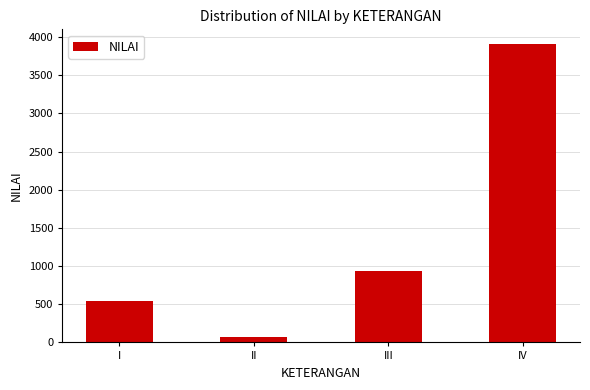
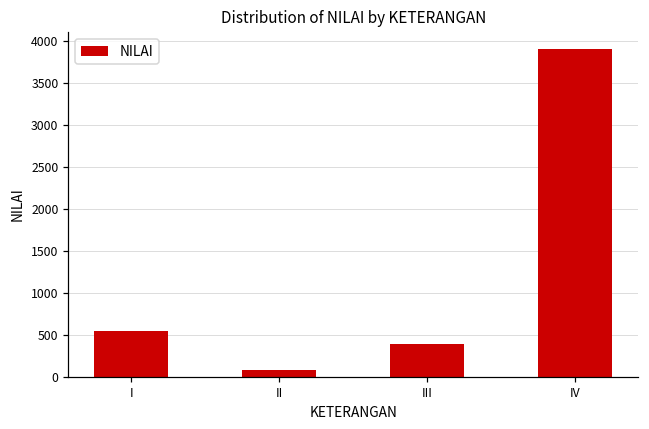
  {
    "I": 500,
    "II": 100,
-   "III": 900,
+   "III": 400,
    "IV": 3900
  }
